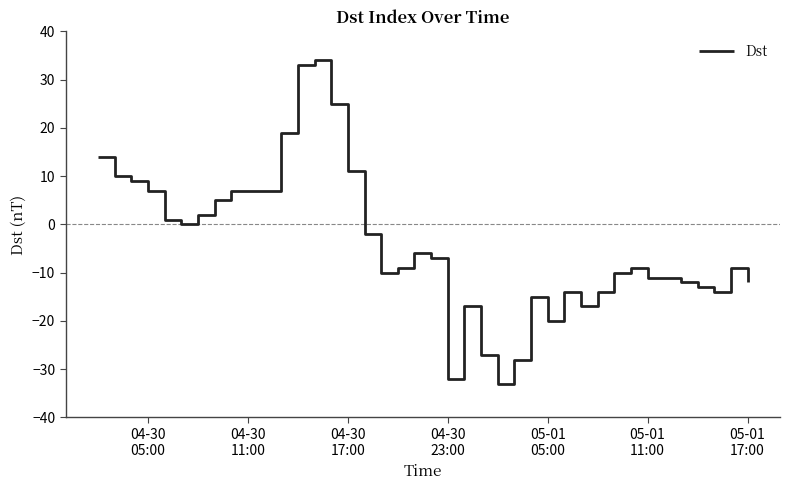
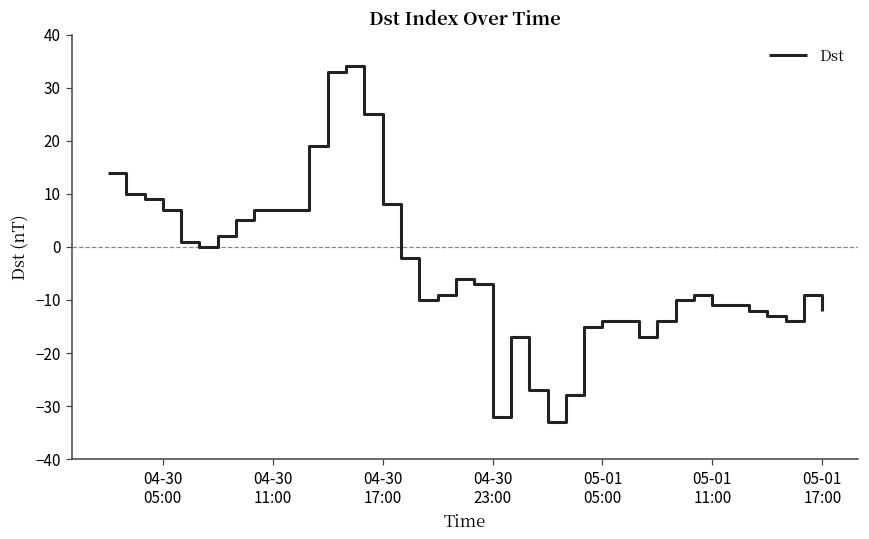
  {
    "04-30 05:00": 7,
    "04-30 11:00": 7,
-   "04-30 17:00": 11,
+   "04-30 17:00": 8,
    "04-30 23:00": -32,
-   "05-01 05:00": -20,
+   "05-01 05:00": -14,
    "05-01 11:00": -11,
    "05-01 17:00": -12
  }
